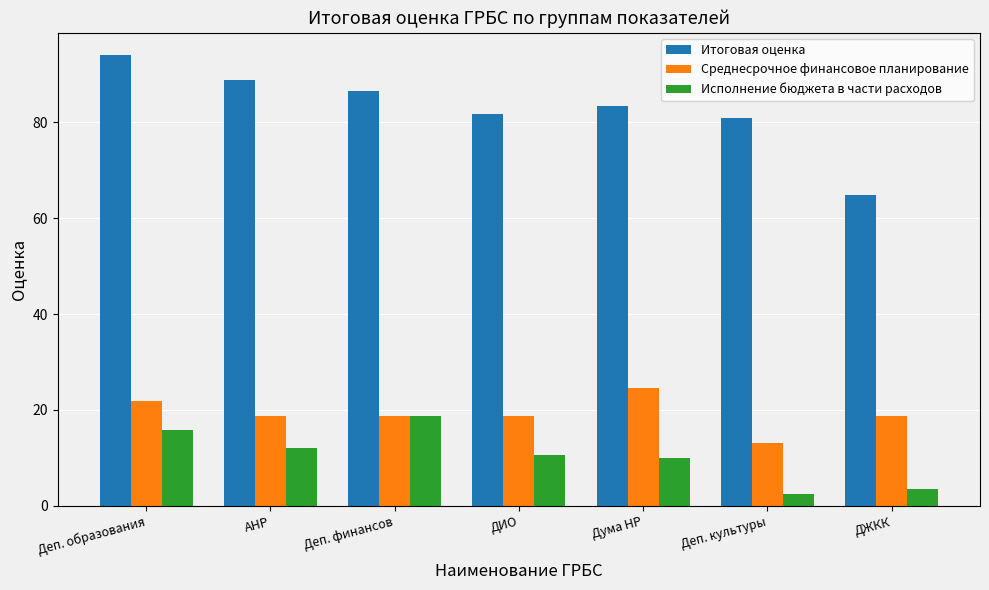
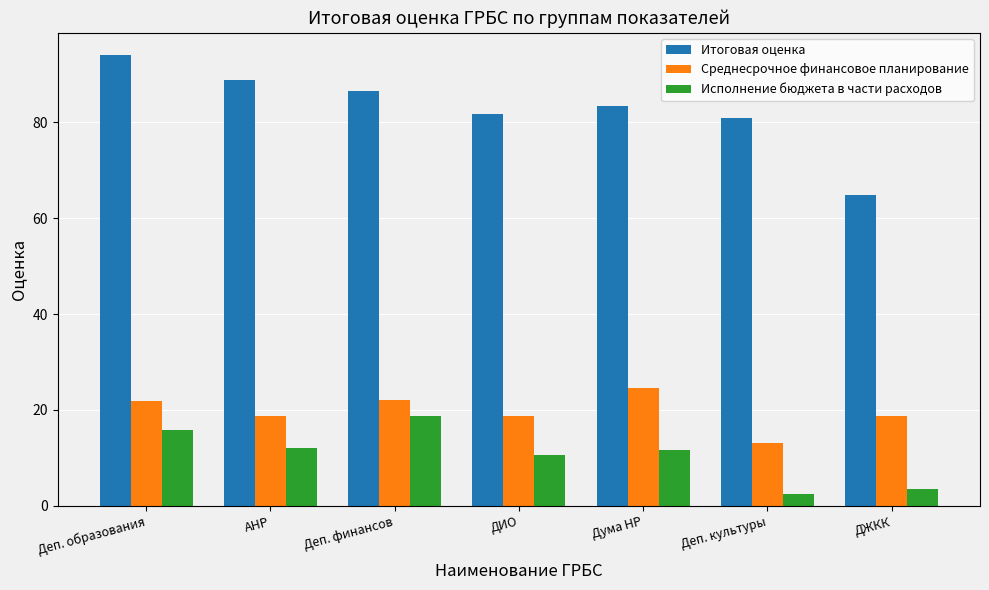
  {
    "Итоговая оценка": {
      "Деп. образования": 94,
      "АНР": 89,
      "Деп. финансов": 87,
      "ДИО": 82,
      "Дума НР": 83,
      "Деп. культуры": 81,
      "ДЖКК": 65
    },
    "Среднесрочное финансовое планирование": {
      "Деп. образования": 22,
      "АНР": 19,
-     "Деп. финансов": 19,
+     "Деп. финансов": 22,
      "ДИО": 19,
      "Дума НР": 25,
      "Деп. культуры": 13,
      "ДЖКК": 19
    },
    "Исполнение бюджета в части расходов": {
      "Деп. образования": 16,
      "АНР": 12,
      "Деп. финансов": 19,
      "ДИО": 11,
-     "Дума НР": 10,
+     "Дума НР": 12,
      "Деп. культуры": 3,
      "ДЖКК": 3
    }
  }
